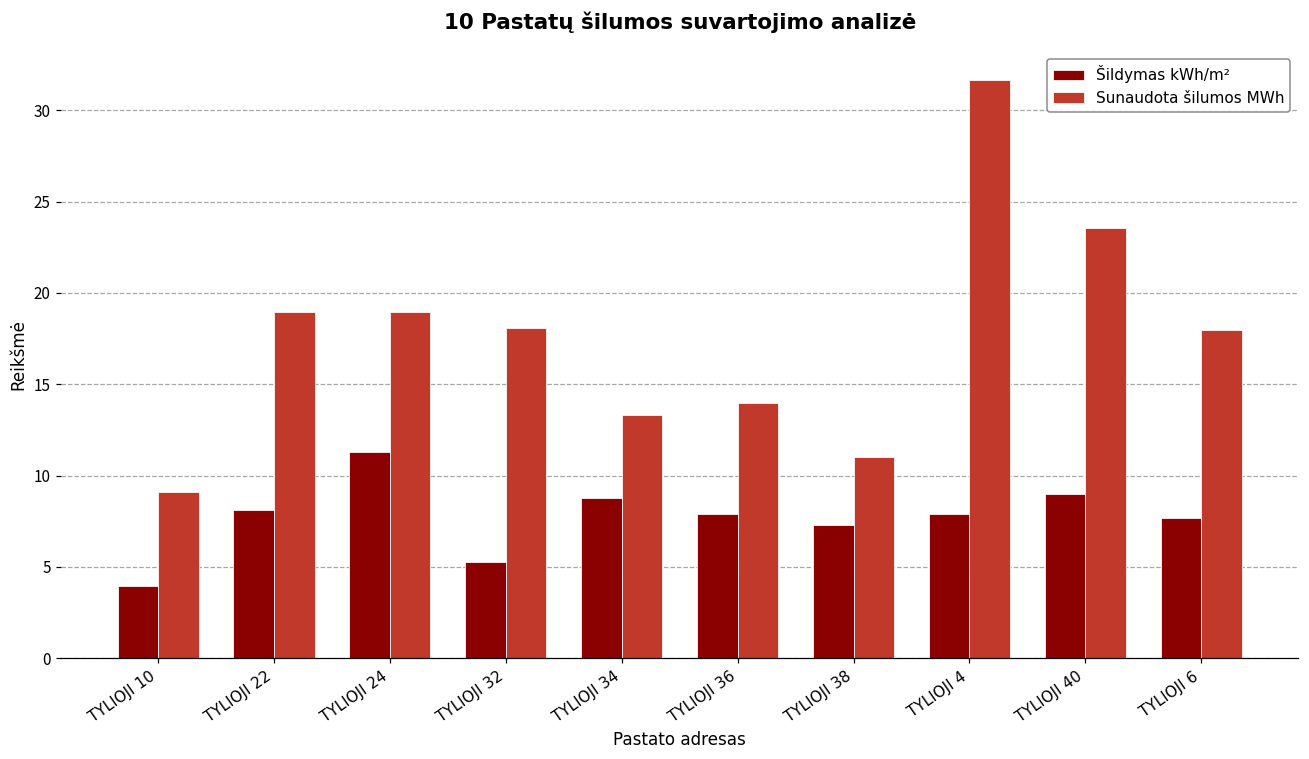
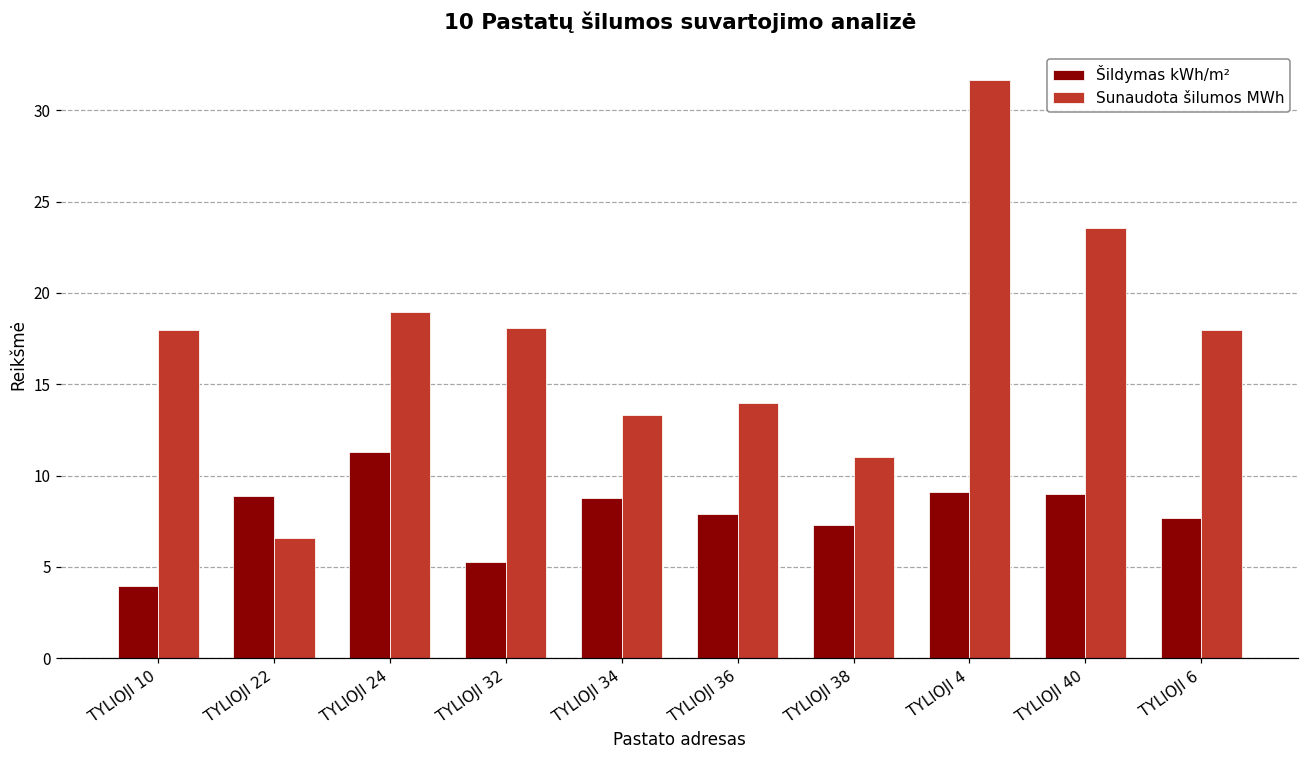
  {
    "Šildymas kWh/m²": {
      "TYLIOJI 10": 4.0,
-     "TYLIOJI 22": 8.1,
+     "TYLIOJI 22": 8.9,
      "TYLIOJI 24": 11.3,
      "TYLIOJI 32": 5.3,
      "TYLIOJI 34": 8.8,
      "TYLIOJI 36": 7.9,
      "TYLIOJI 38": 7.3,
-     "TYLIOJI 4": 7.9,
+     "TYLIOJI 4": 9.1,
      "TYLIOJI 40": 9.0,
      "TYLIOJI 6": 7.7
    },
    "Sunaudota šilumos MWh": {
-     "TYLIOJI 10": 9.1,
-     "TYLIOJI 22": 19.0,
+     "TYLIOJI 10": 18.0,
+     "TYLIOJI 22": 6.6,
      "TYLIOJI 24": 18.9,
      "TYLIOJI 32": 18.1,
      "TYLIOJI 34": 13.3,
      "TYLIOJI 36": 14.0,
      "TYLIOJI 38": 11.0,
      "TYLIOJI 4": 31.6,
      "TYLIOJI 40": 23.6,
      "TYLIOJI 6": 18.0
    }
  }
